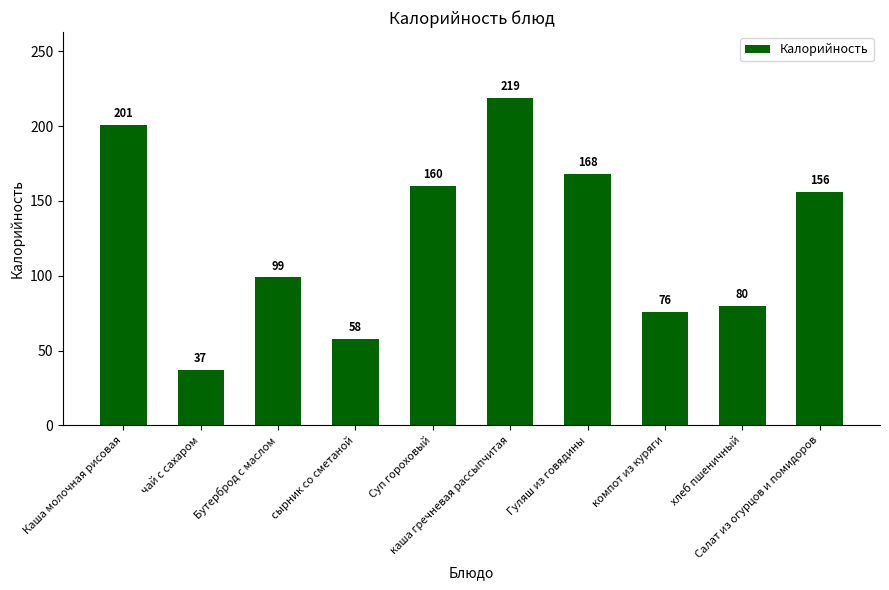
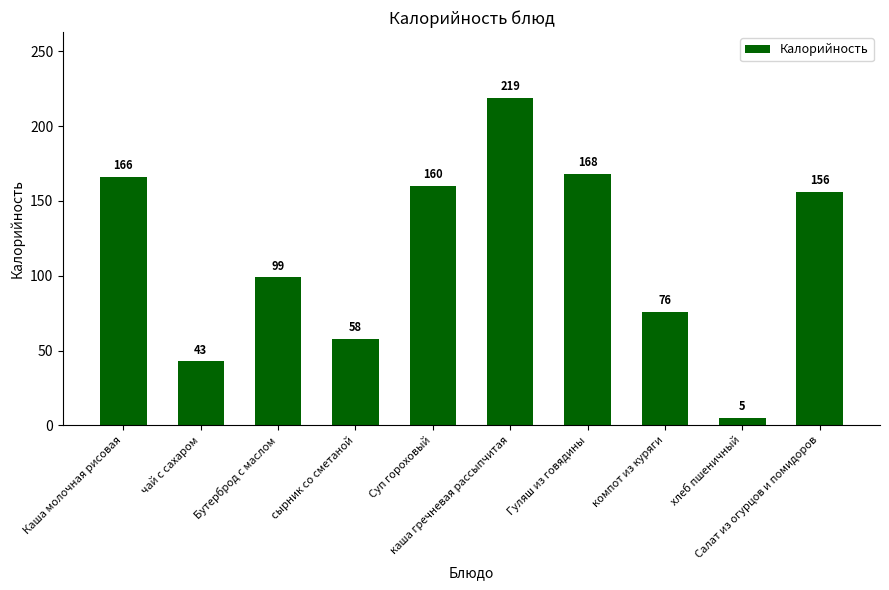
  {
-   "Каша молочная рисовая": 201,
-   "чай с сахаром": 37,
+   "Каша молочная рисовая": 166,
+   "чай с сахаром": 43,
    "Бутерброд с маслом": 99,
    "сырник со сметаной": 58,
    "Суп гороховый": 160,
    "каша гречневая рассыпчитая": 219,
    "Гуляш из говядины": 168,
    "компот из куряги": 76,
-   "хлеб пшеничный": 80,
+   "хлеб пшеничный": 5,
    "Салат из огурцов и помидоров": 156
  }
